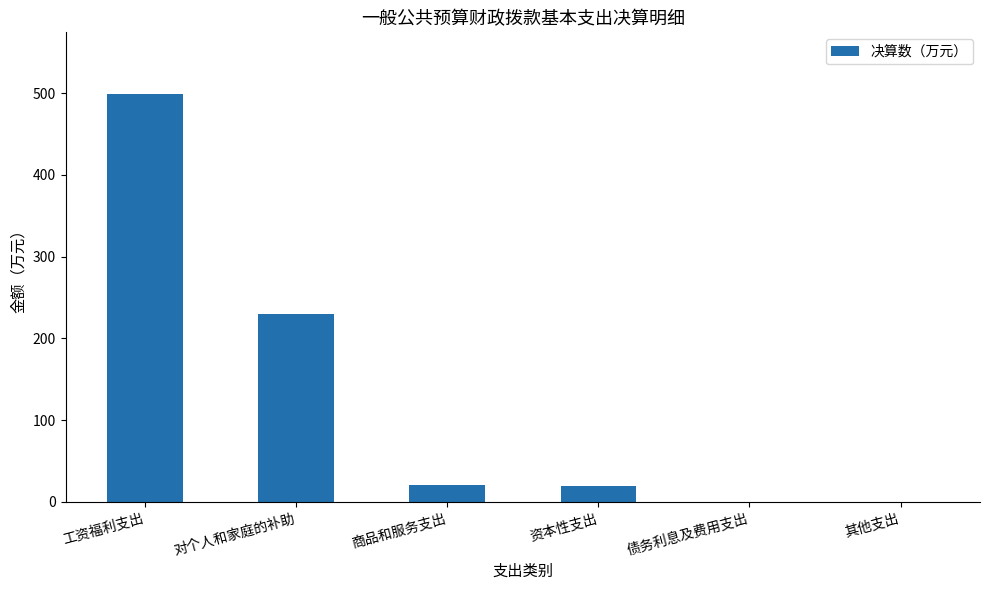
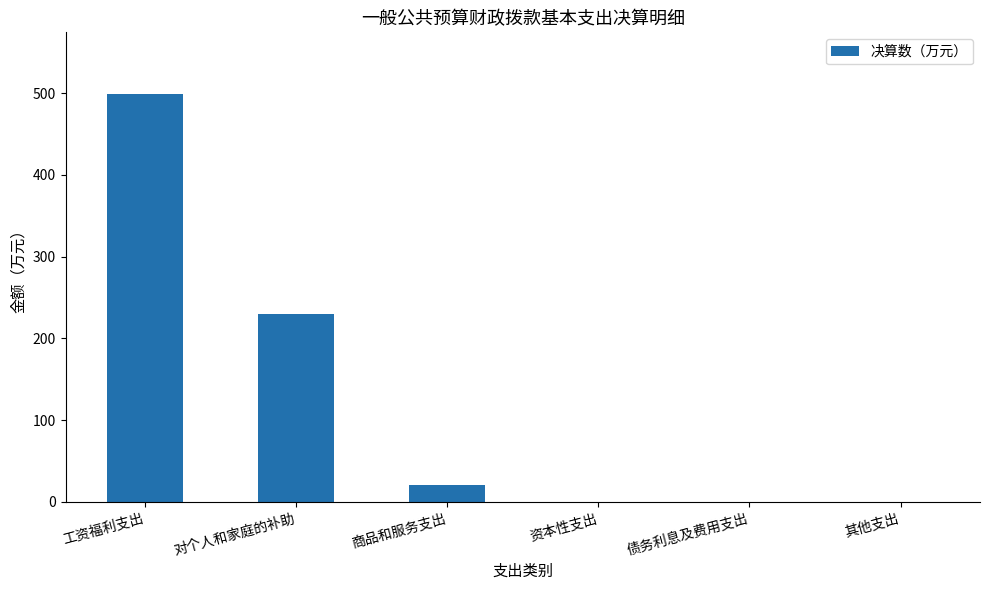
  {
    "工资福利支出": 500,
    "对个人和家庭的补助": 230,
    "商品和服务支出": 20,
-   "资本性支出": 20,
+   "资本性支出": 0,
    "债务利息及费用支出": 0,
    "其他支出": 0
  }
